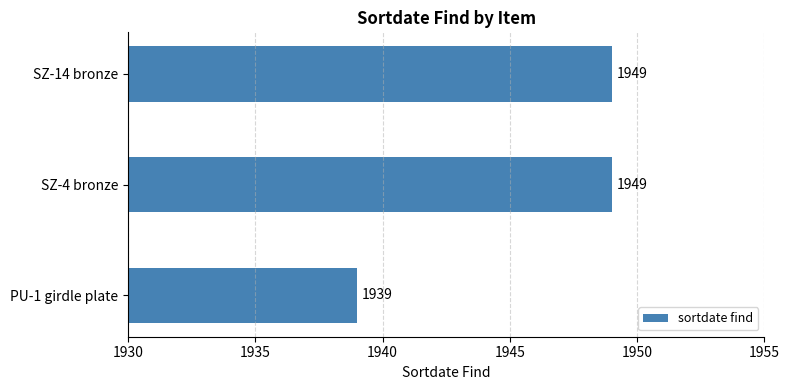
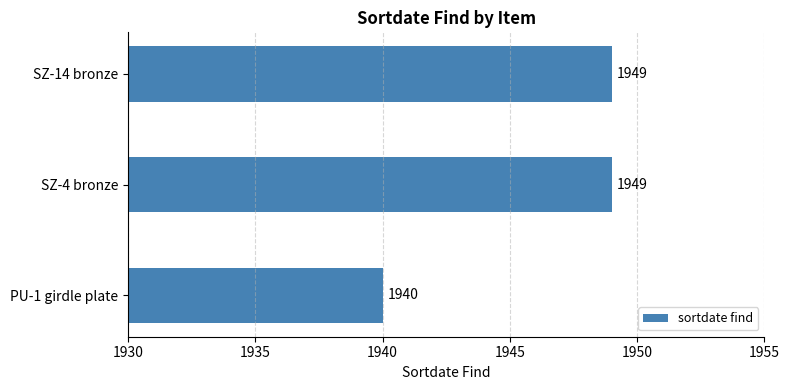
  {
    "SZ-14 bronze": 1949,
    "SZ-4 bronze": 1949,
-   "PU-1 girdle plate": 1939
+   "PU-1 girdle plate": 1940
  }
